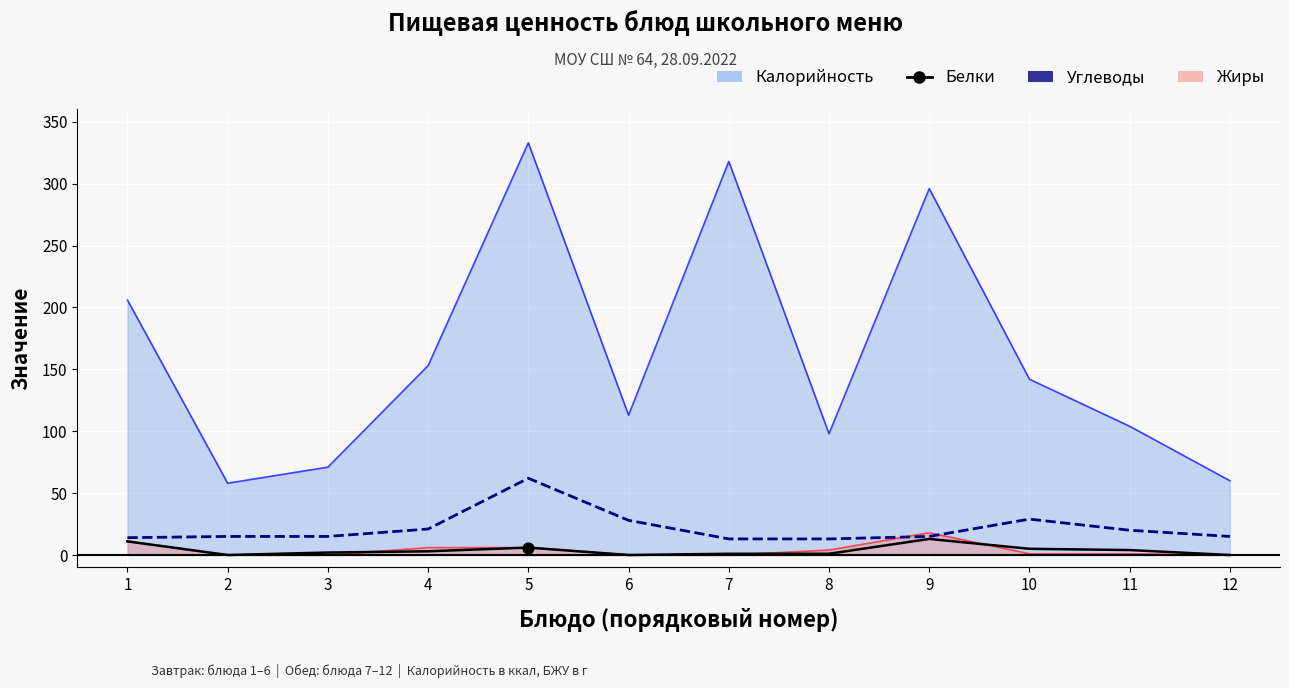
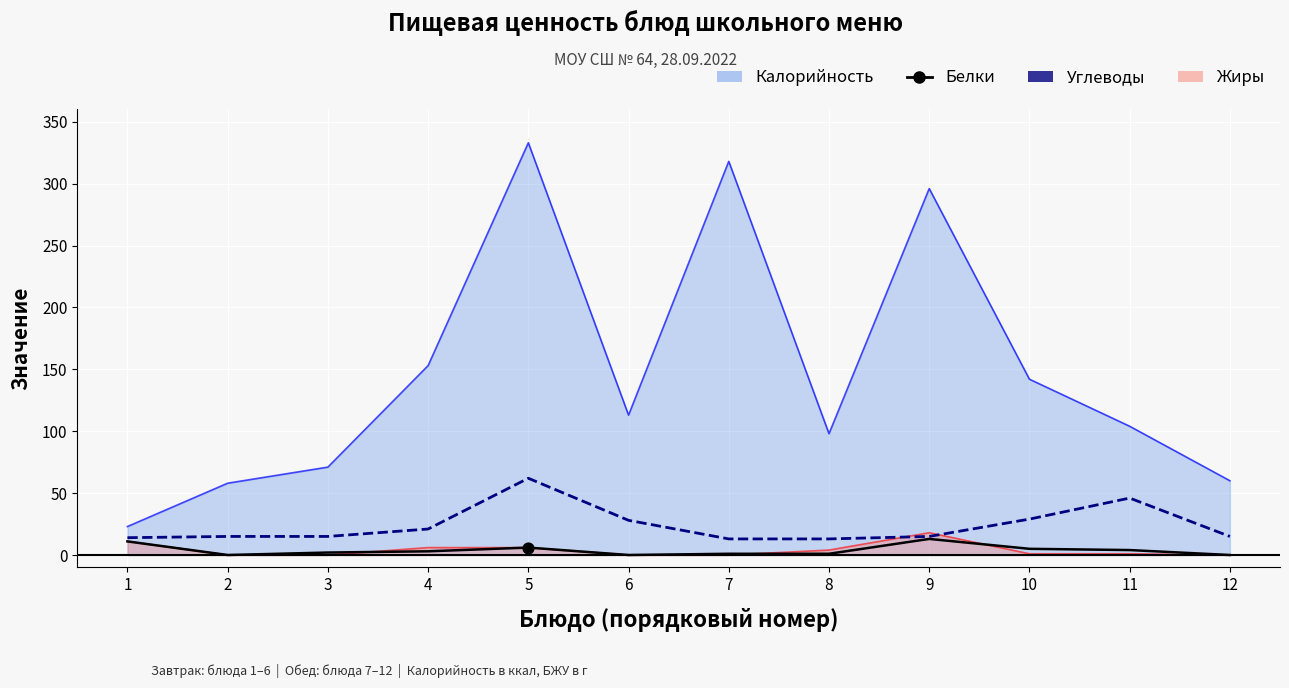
  {
    "Калорийность": {
-     "1": 206,
+     "1": 23,
      "2": 58,
      "3": 71,
      "4": 153,
      "5": 333,
      "6": 113,
      "7": 318,
      "8": 98,
      "9": 296,
      "10": 142,
      "11": 104,
      "12": 60
    },
    "Жиры": {
      "4": 6,
      "8": 4,
      "9": 18,
      "10": 1,
      "11": 1
    },
    "Углеводы": {
      "1": 14,
      "2": 15,
      "3": 15,
      "4": 21,
      "5": 62,
      "6": 28,
      "7": 13,
      "8": 13,
      "10": 29,
-     "11": 20,
+     "11": 46,
      "12": 15
    }
  }
